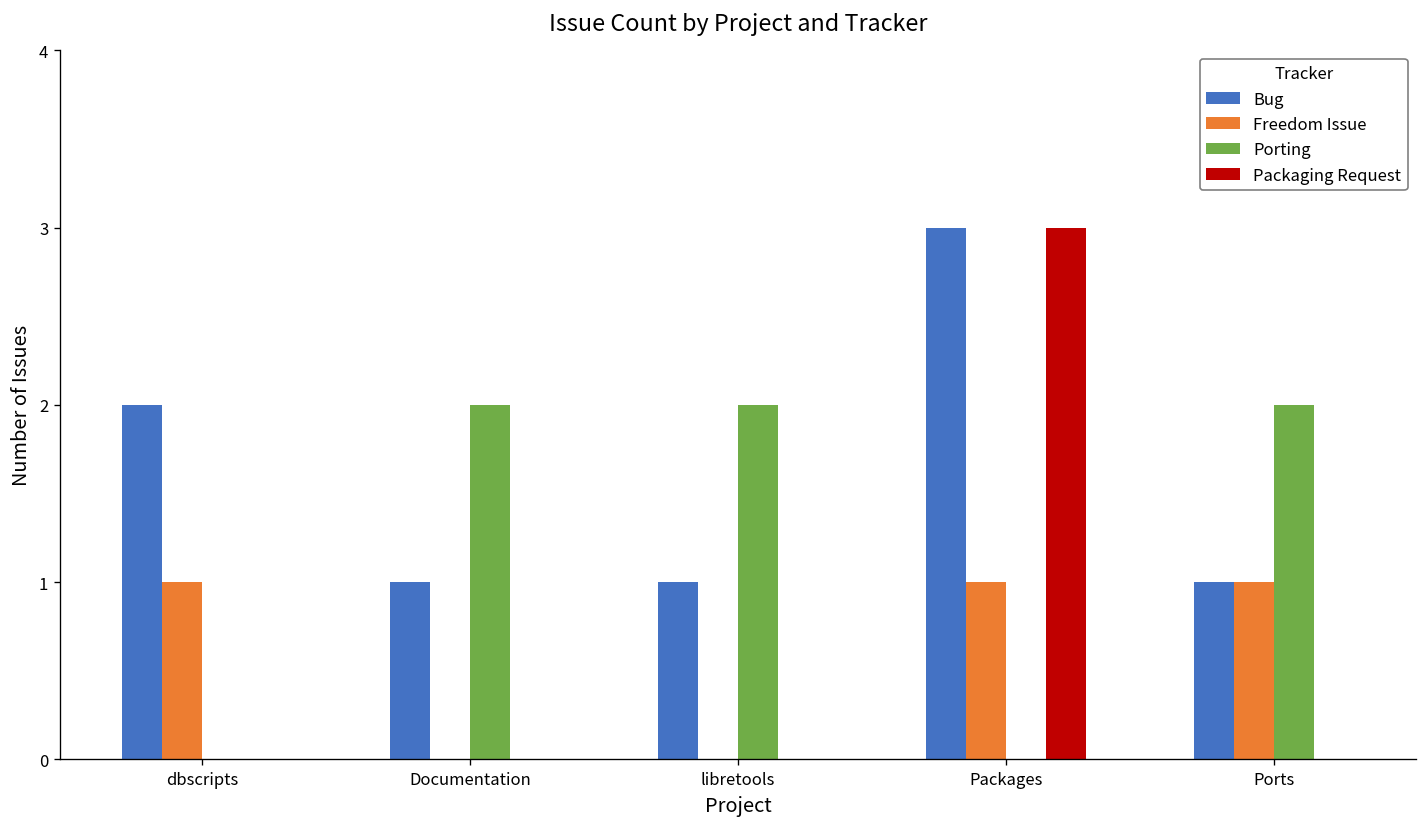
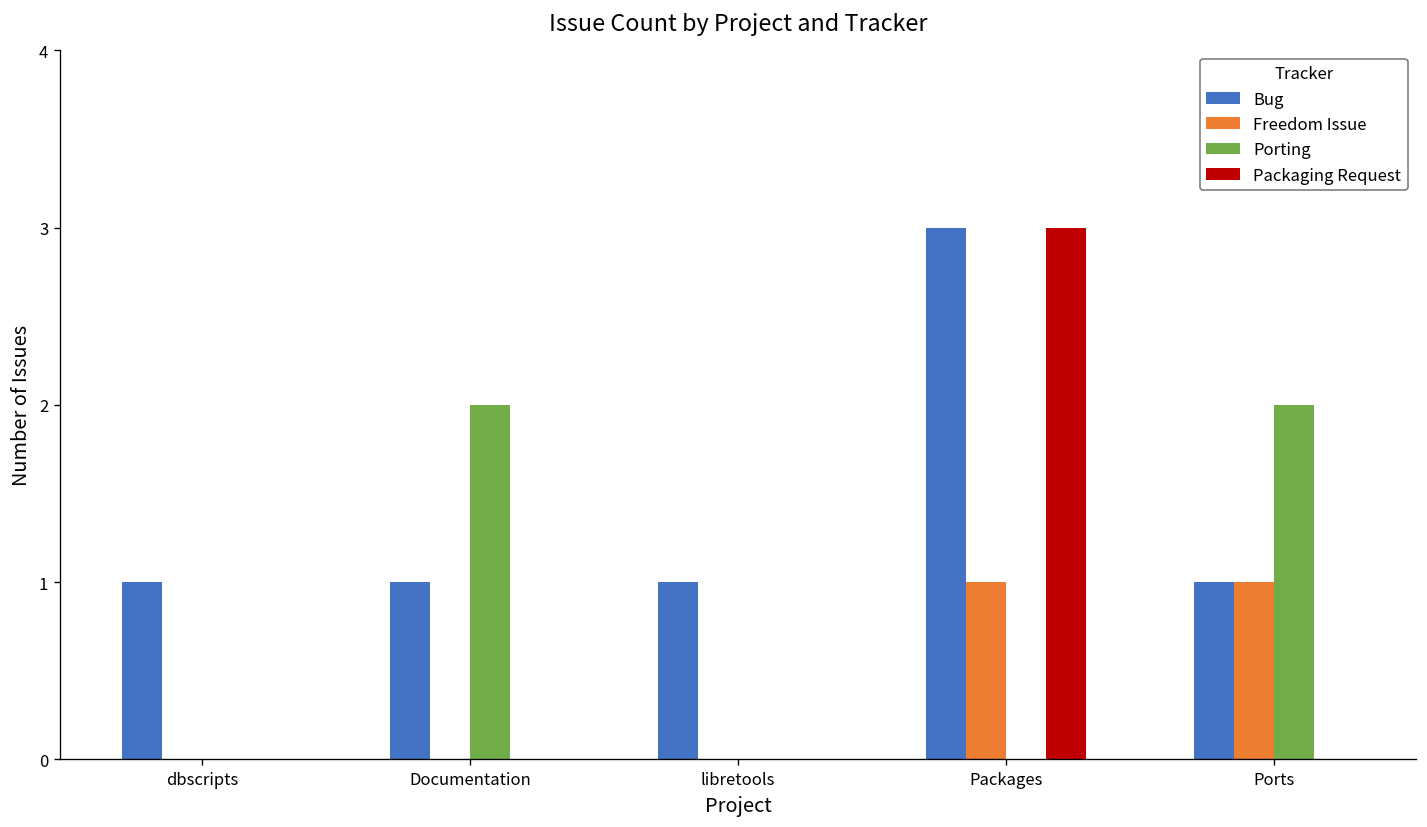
  {
    "Bug": {
-     "dbscripts": 2,
+     "dbscripts": 1,
      "Documentation": 1,
      "libretools": 1,
      "Packages": 3,
      "Ports": 1
    },
    "Freedom Issue": {
-     "dbscripts": 1,
+     "dbscripts": 0,
      "Documentation": 0,
      "libretools": 0,
      "Packages": 1,
      "Ports": 1
    },
    "Porting": {
      "dbscripts": 0,
      "Documentation": 2,
-     "libretools": 2,
+     "libretools": 0,
      "Packages": 0,
      "Ports": 2
    },
    "Packaging Request": {
      "dbscripts": 0,
      "Documentation": 0,
      "libretools": 0,
      "Packages": 3,
      "Ports": 0
    }
  }
